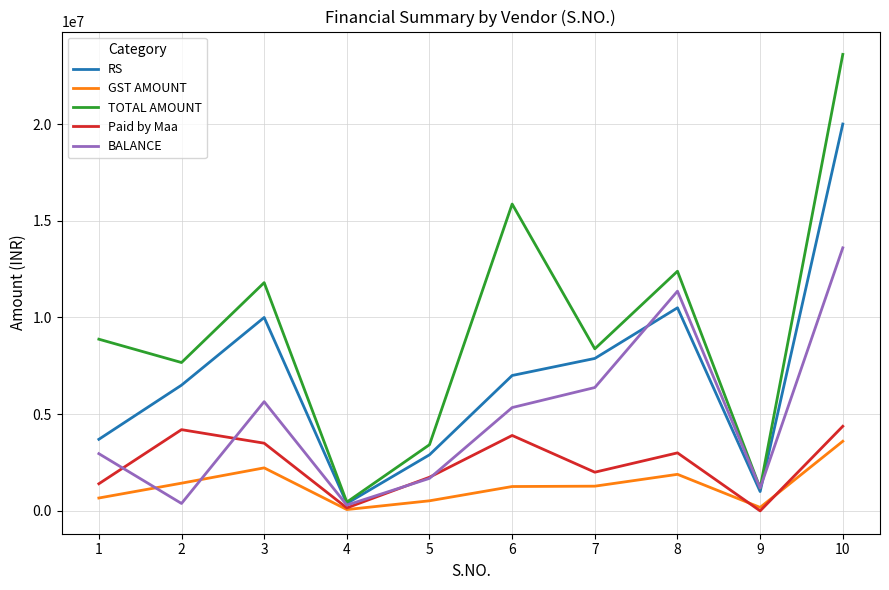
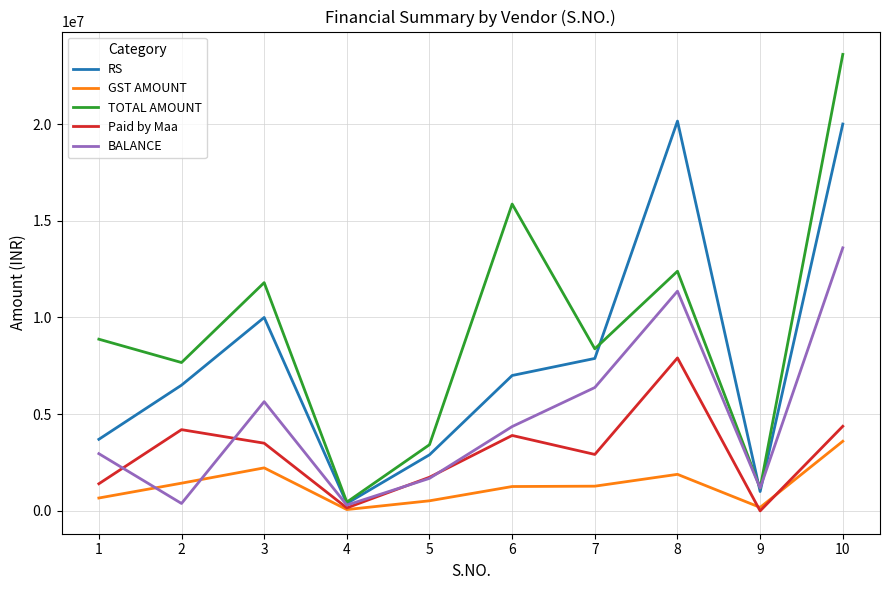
  {
    "RS": {
      "1": 3700000,
      "2": 6500000,
      "3": 10000000,
      "5": 2900000,
      "6": 7000000,
      "7": 7900000,
-     "8": 10500000,
+     "8": 20200000,
      "9": 1000000,
      "10": 20000000
    },
    "GST AMOUNT": {
      "1": 700000,
      "2": 1400000,
      "3": 2200000,
      "5": 500000,
      "6": 1300000,
      "7": 1300000,
      "8": 1900000,
      "9": 200000,
      "10": 3600000
    },
    "TOTAL AMOUNT": {
      "1": 8900000,
      "2": 7700000,
      "3": 11800000,
      "5": 3400000,
      "6": 15900000,
      "7": 8400000,
      "8": 12400000,
      "10": 23600000
    },
    "Paid by Maa": {
      "1": 1400000,
      "2": 4200000,
      "3": 3500000,
      "6": 3900000,
-     "7": 2000000,
-     "8": 3000000,
+     "7": 2900000,
+     "8": 7900000,
      "9": 0,
      "10": 4400000
    },
    "BALANCE": {
      "1": 3000000,
      "2": 400000,
      "3": 5600000,
-     "6": 5300000,
+     "6": 4400000,
      "7": 6400000,
      "8": 11400000,
      "10": 13600000
    }
  }
